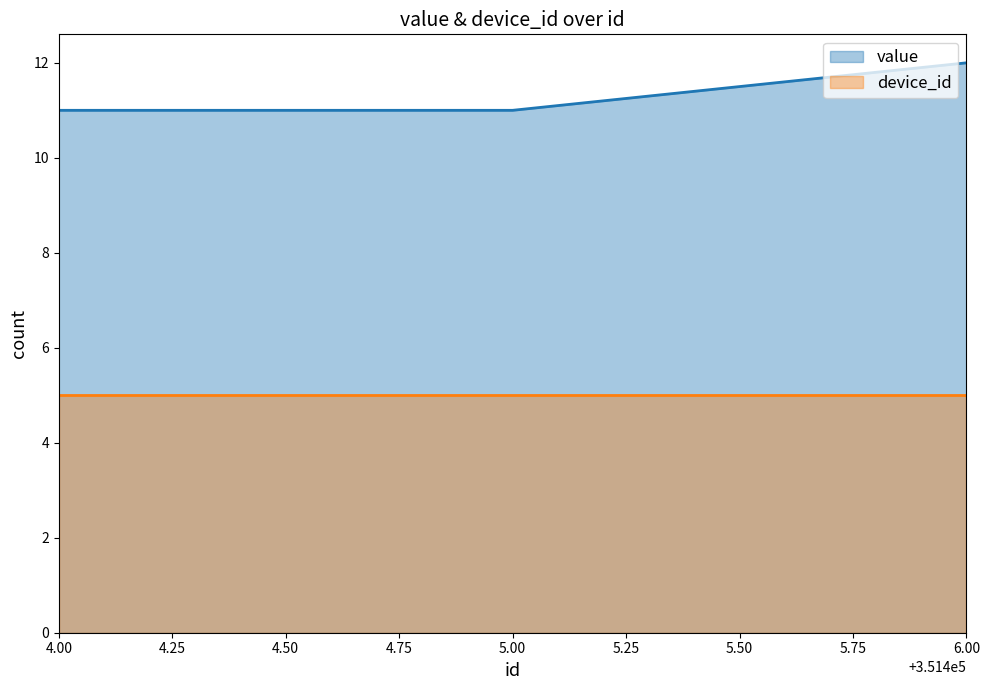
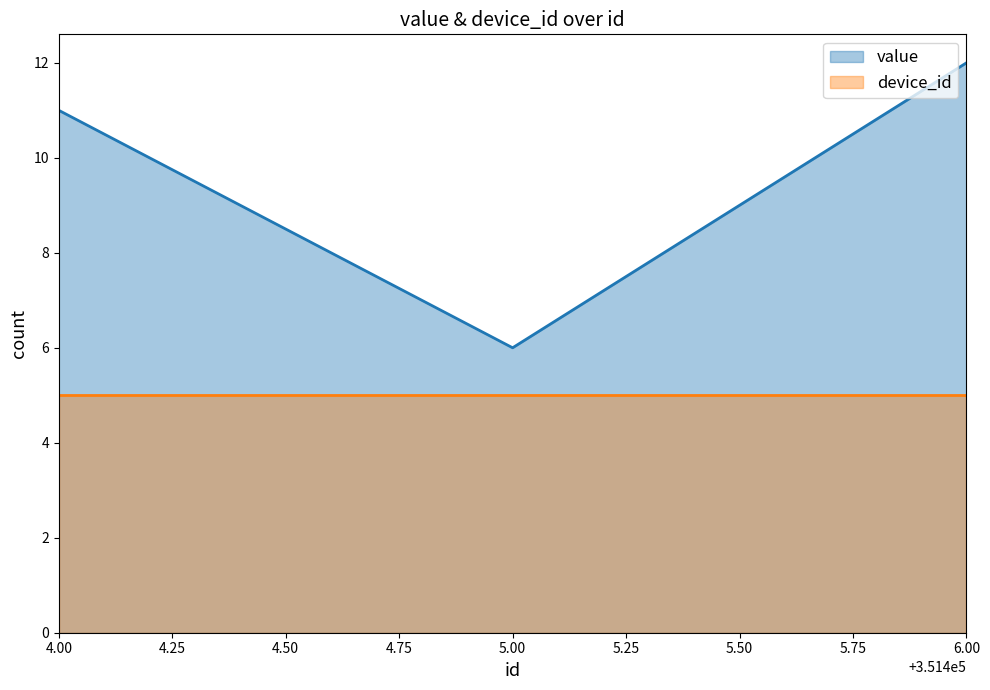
  {
    "value": {
      "4.00": 11,
-     "5.00": 11,
+     "5.00": 6,
      "6.00": 12
    },
    "device_id": {
      "4.00": 5,
      "5.00": 5,
      "6.00": 5
    }
  }
